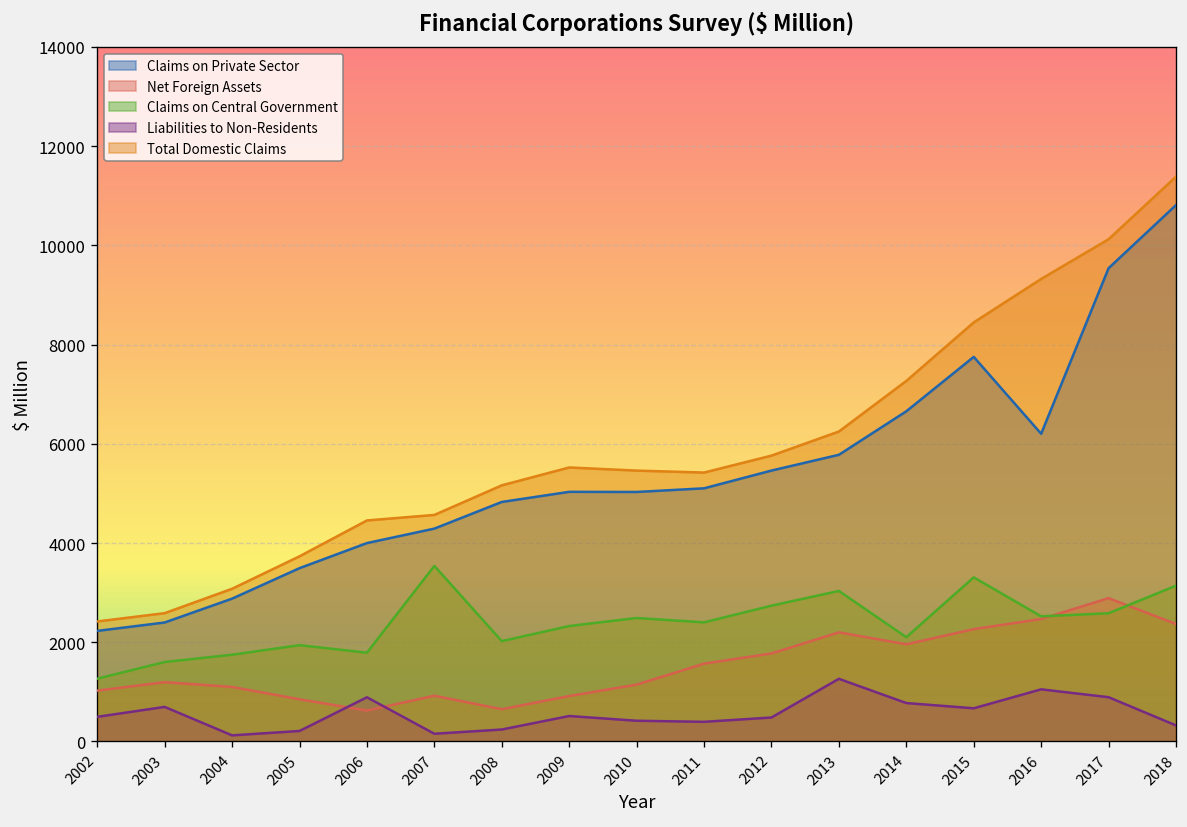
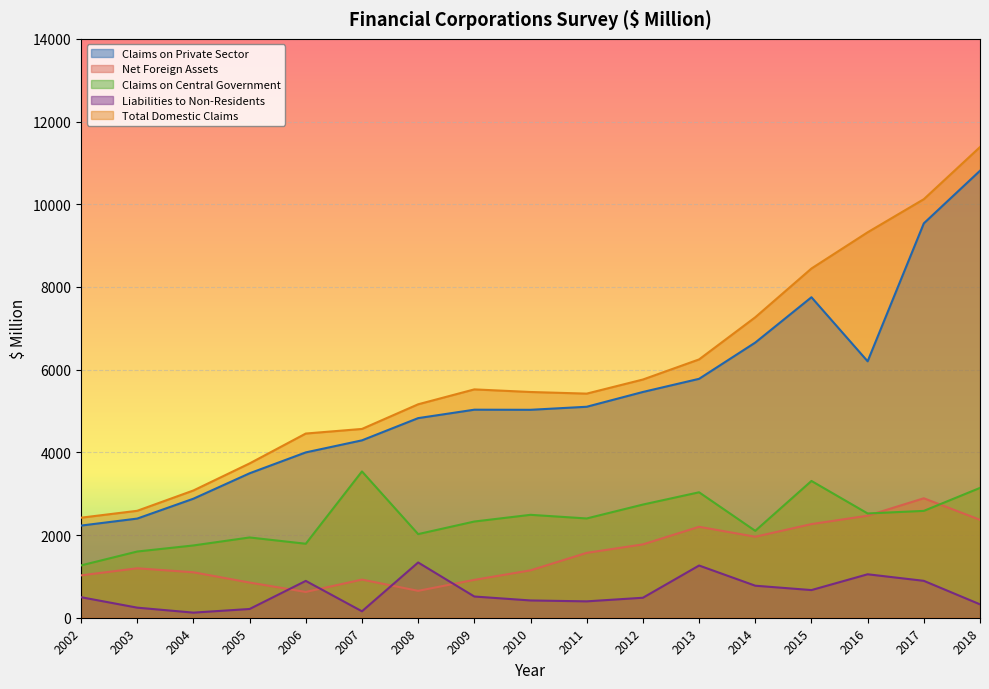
  {
    "Claims on Private Sector": {
      "2002": 2200,
      "2003": 2400,
      "2004": 2900,
      "2005": 3500,
      "2006": 4000,
      "2007": 4300,
      "2008": 4800,
      "2009": 5000,
      "2010": 5000,
      "2011": 5100,
      "2012": 5500,
      "2013": 5800,
      "2014": 6700,
      "2015": 7800,
      "2016": 6200,
      "2017": 9500,
      "2018": 10800
    },
    "Claims on Central Government": {
      "2002": 1300,
      "2003": 1600,
      "2004": 1700,
      "2005": 1900,
      "2006": 1800,
      "2007": 3500,
      "2008": 2000,
      "2009": 2300,
      "2010": 2500,
      "2011": 2400,
      "2012": 2700,
      "2013": 3000,
      "2014": 2100,
      "2015": 3300,
      "2017": 2600,
      "2018": 3100
    },
    "Liabilities to Non-Residents": {
      "2002": 500,
-     "2003": 700,
+     "2003": 200,
      "2004": 100,
      "2005": 200,
      "2006": 900,
      "2007": 200,
-     "2008": 200,
+     "2008": 1300,
      "2009": 500,
      "2010": 400,
      "2011": 400,
      "2012": 500,
      "2013": 1300,
      "2014": 800,
      "2015": 700,
      "2016": 1100,
      "2017": 900,
      "2018": 300
    }
  }
